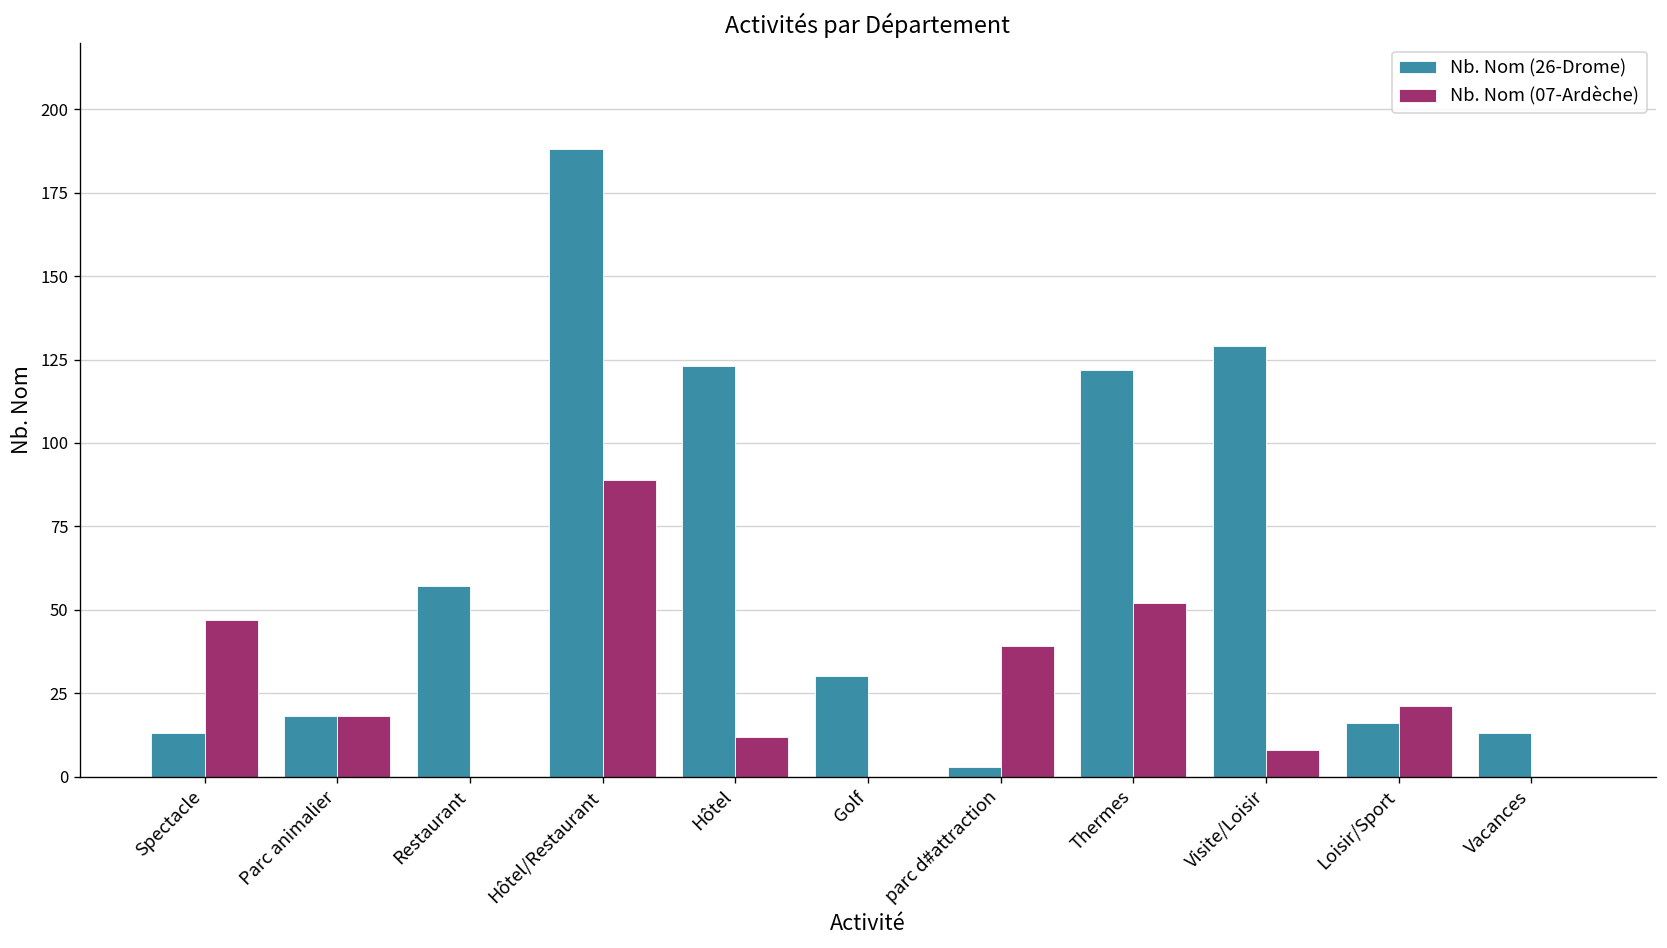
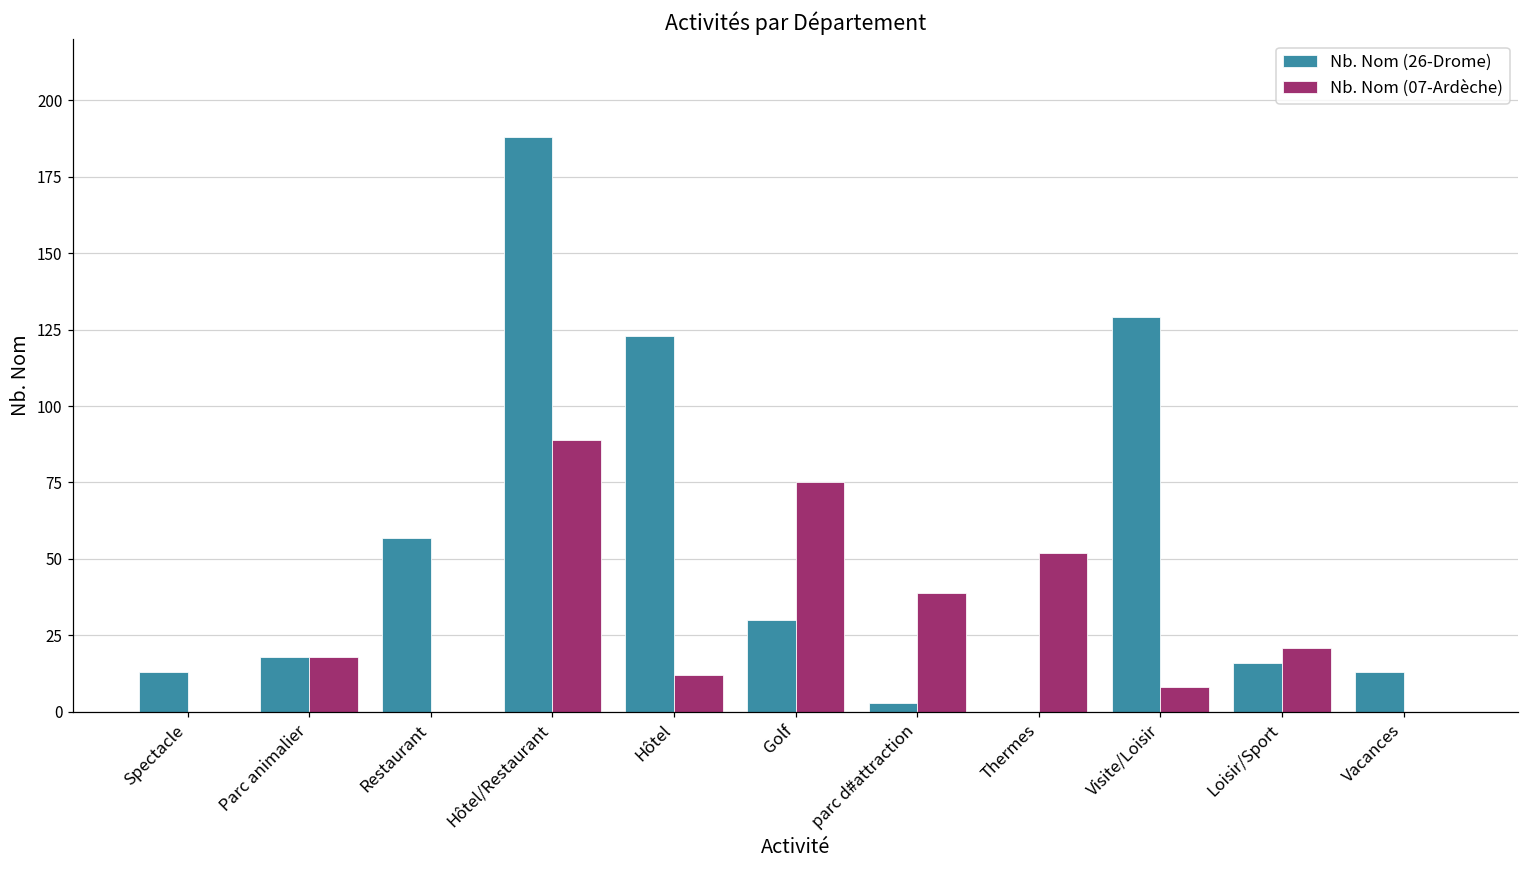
  {
    "Nb. Nom (26-Drome)": {
      "Spectacle": 13,
      "Parc animalier": 18,
      "Restaurant": 57,
      "Hôtel/Restaurant": 188,
      "Hôtel": 123,
      "Golf": 30,
      "parc d#attraction": 3,
-     "Thermes": 122,
+     "Thermes": 0,
      "Visite/Loisir": 129,
      "Loisir/Sport": 16,
      "Vacances": 13
    },
    "Nb. Nom (07-Ardèche)": {
-     "Spectacle": 47,
+     "Spectacle": 0,
      "Parc animalier": 18,
      "Restaurant": 0,
      "Hôtel/Restaurant": 89,
      "Hôtel": 12,
-     "Golf": 0,
+     "Golf": 75,
      "parc d#attraction": 39,
      "Thermes": 52,
      "Visite/Loisir": 8,
      "Loisir/Sport": 21,
      "Vacances": 0
    }
  }
